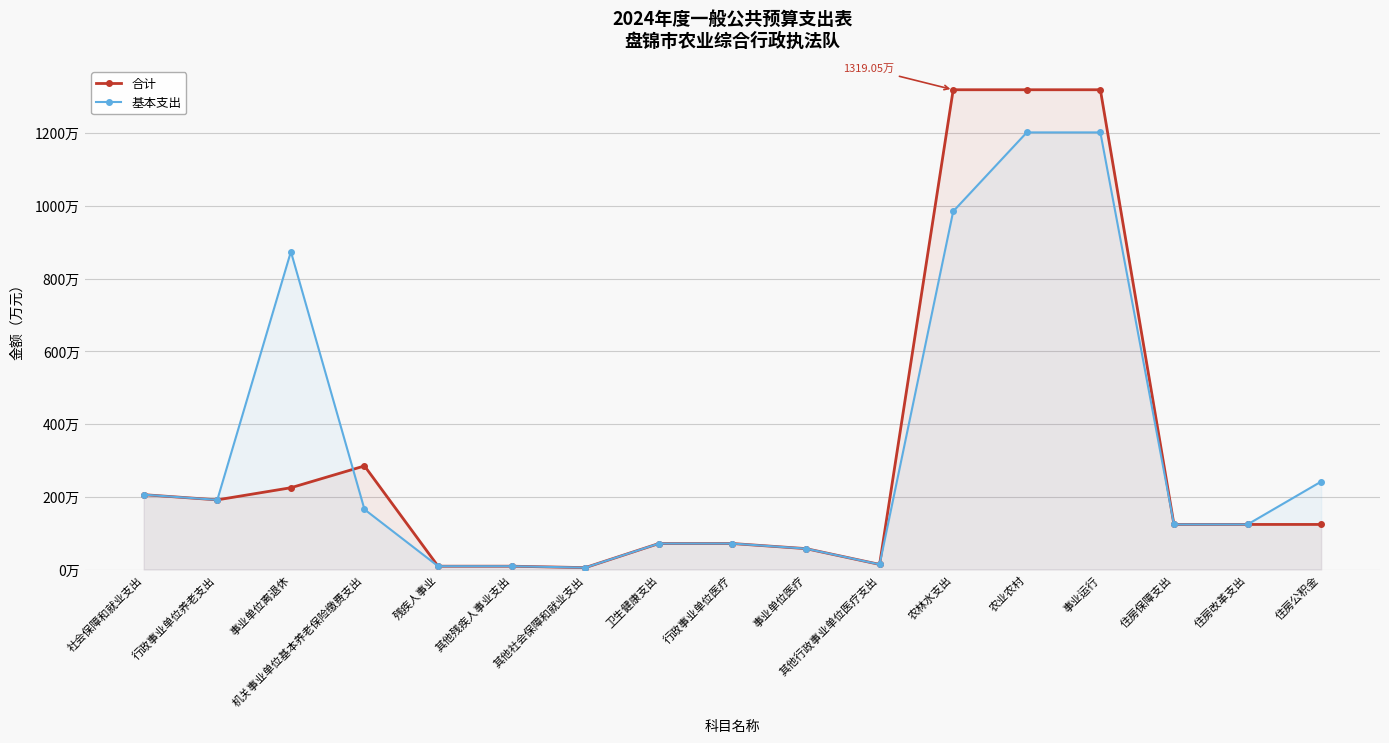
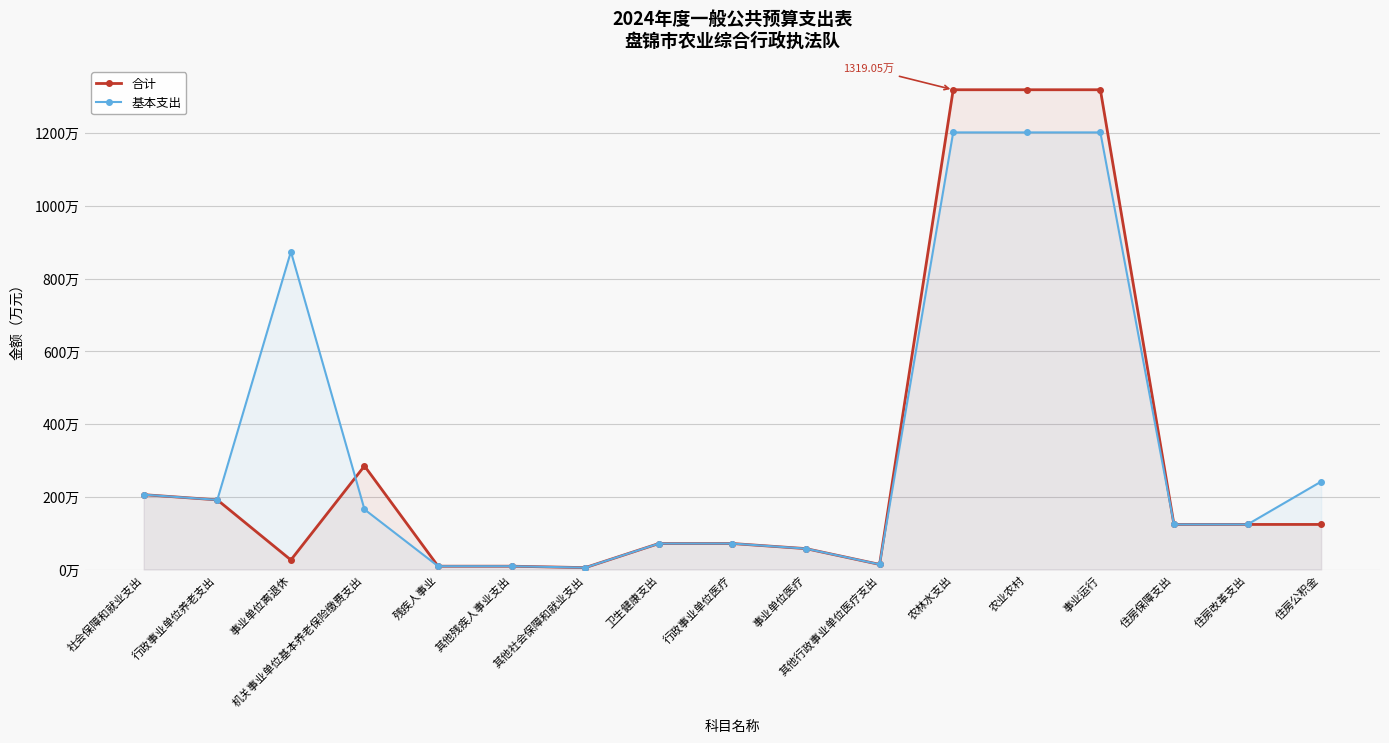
  {
    "合计": {
-     "事业单位离退休": "220万",
+     "事业单位离退休": "30万",
      "机关事业单位基本养老保险缴费支出": "280万",
      "农业农村": "1320万",
      "事业运行": "1320万",
      "住房公积金": "120万"
    },
    "基本支出": {
      "事业单位离退休": "870万",
      "机关事业单位基本养老保险缴费支出": "170万",
-     "农林水支出": "980万",
+     "农林水支出": "1200万",
      "农业农村": "1200万",
      "事业运行": "1200万",
      "住房公积金": "240万"
    }
  }
